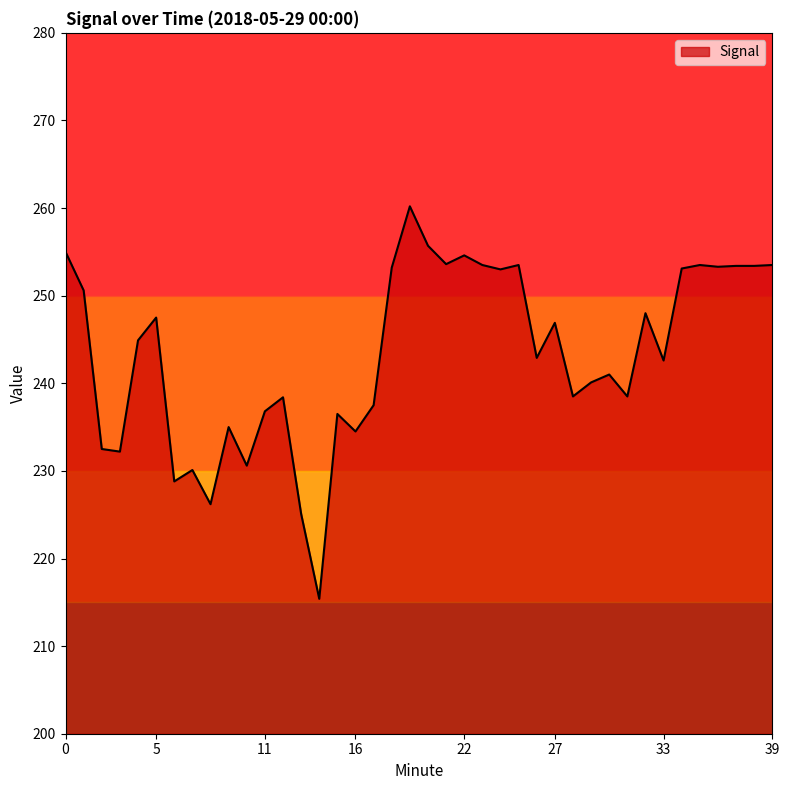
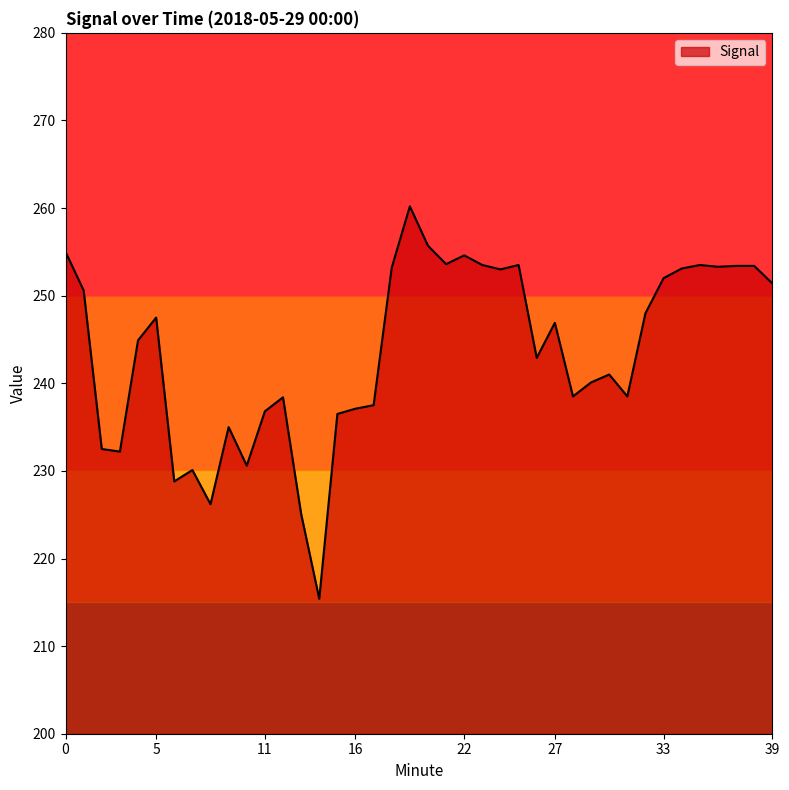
  {
    "0": 255,
    "5": 248,
    "11": 237,
-   "16": 235,
+   "16": 237,
    "22": 255,
    "27": 247,
-   "33": 243,
-   "39": 254
+   "33": 252,
+   "39": 251
  }
